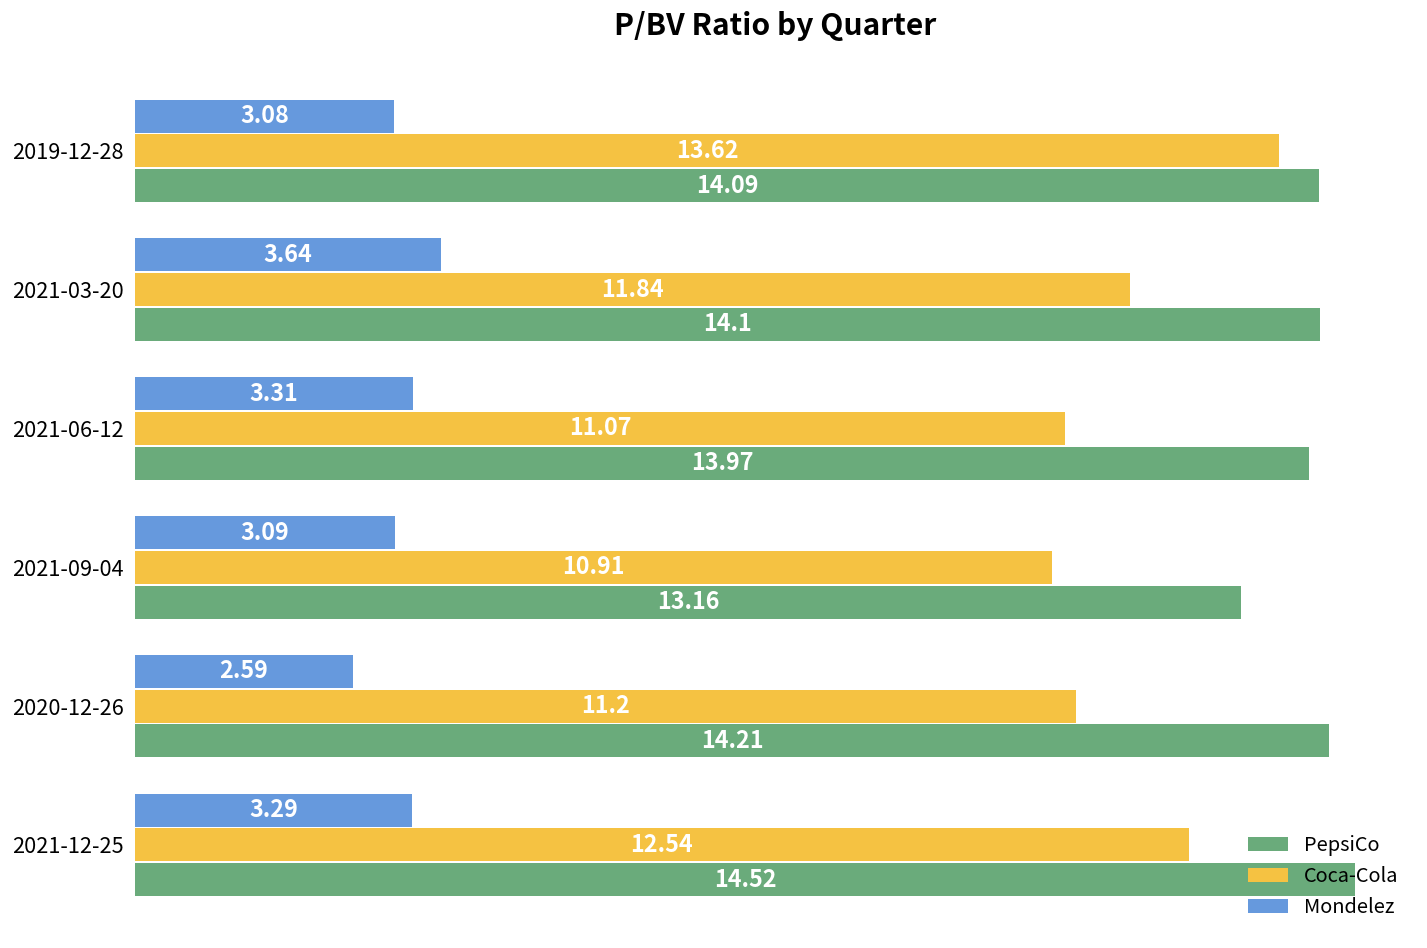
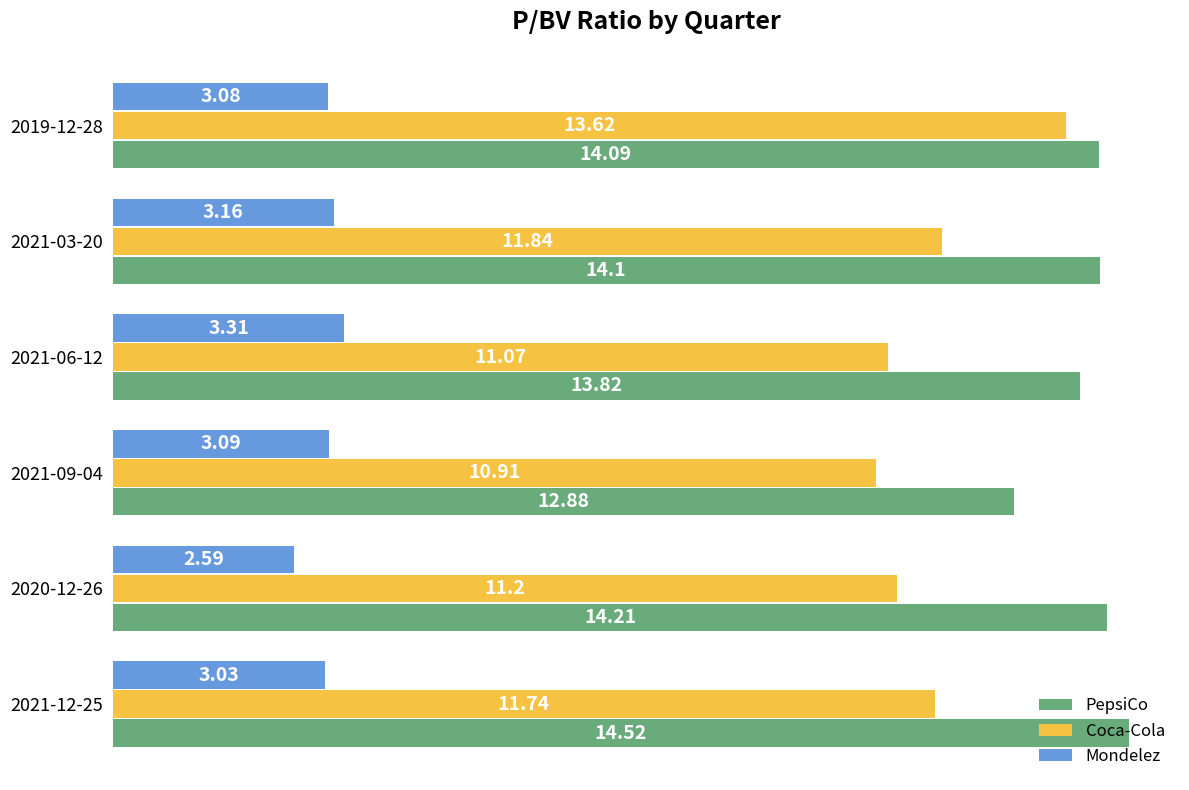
  {
    "PepsiCo": {
      "2019-12-28": 14.09,
      "2021-03-20": 14.1,
-     "2021-06-12": 13.97,
-     "2021-09-04": 13.16,
+     "2021-06-12": 13.82,
+     "2021-09-04": 12.88,
      "2020-12-26": 14.21,
      "2021-12-25": 14.52
    },
    "Coca-Cola": {
      "2019-12-28": 13.62,
      "2021-03-20": 11.84,
      "2021-06-12": 11.07,
      "2021-09-04": 10.91,
      "2020-12-26": 11.2,
-     "2021-12-25": 12.54
+     "2021-12-25": 11.74
    },
    "Mondelez": {
      "2019-12-28": 3.08,
-     "2021-03-20": 3.64,
+     "2021-03-20": 3.16,
      "2021-06-12": 3.31,
      "2021-09-04": 3.09,
      "2020-12-26": 2.59,
-     "2021-12-25": 3.29
+     "2021-12-25": 3.03
    }
  }
